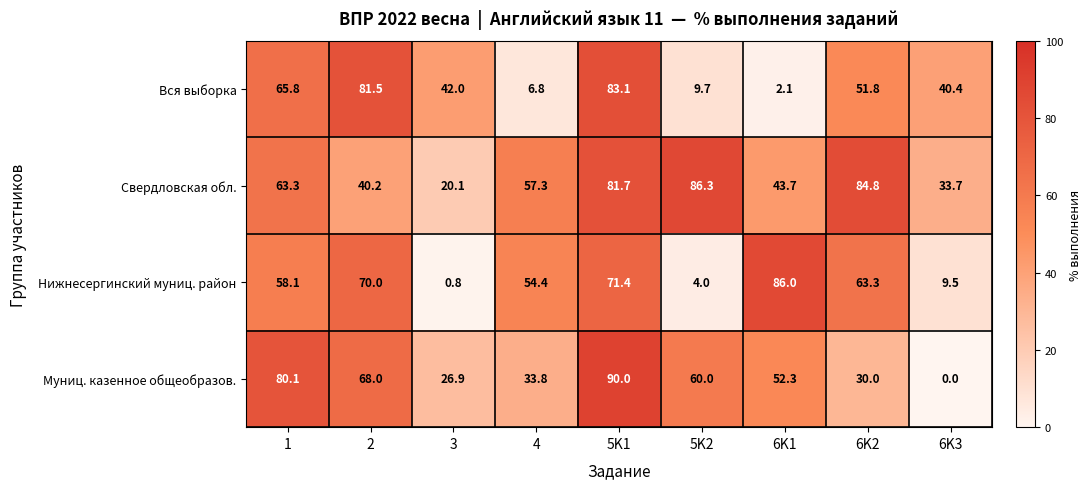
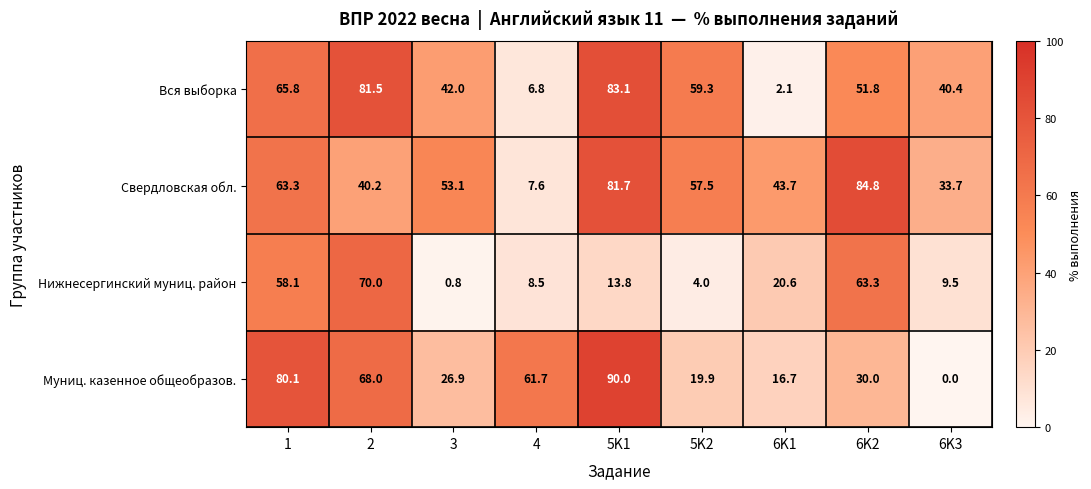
  {
    "Вся выборка": {
      "1": 65.8,
      "2": 81.5,
      "3": 42.0,
      "4": 6.8,
      "5K1": 83.1,
-     "5K2": 9.7,
+     "5K2": 59.3,
      "6K1": 2.1,
      "6K2": 51.8,
      "6K3": 40.4
    },
    "Свердловская обл.": {
      "1": 63.3,
      "2": 40.2,
-     "3": 20.1,
-     "4": 57.3,
+     "3": 53.1,
+     "4": 7.6,
      "5K1": 81.7,
-     "5K2": 86.3,
+     "5K2": 57.5,
      "6K1": 43.7,
      "6K2": 84.8,
      "6K3": 33.7
    },
    "Нижнесергинский муниц. район": {
      "1": 58.1,
      "2": 70.0,
      "3": 0.8,
-     "4": 54.4,
-     "5K1": 71.4,
+     "4": 8.5,
+     "5K1": 13.8,
      "5K2": 4.0,
-     "6K1": 86.0,
+     "6K1": 20.6,
      "6K2": 63.3,
      "6K3": 9.5
    },
    "Муниц. казенное общеобразов.": {
      "1": 80.1,
      "2": 68.0,
      "3": 26.9,
-     "4": 33.8,
+     "4": 61.7,
      "5K1": 90.0,
-     "5K2": 60.0,
-     "6K1": 52.3,
+     "5K2": 19.9,
+     "6K1": 16.7,
      "6K2": 30.0,
      "6K3": 0.0
    }
  }
